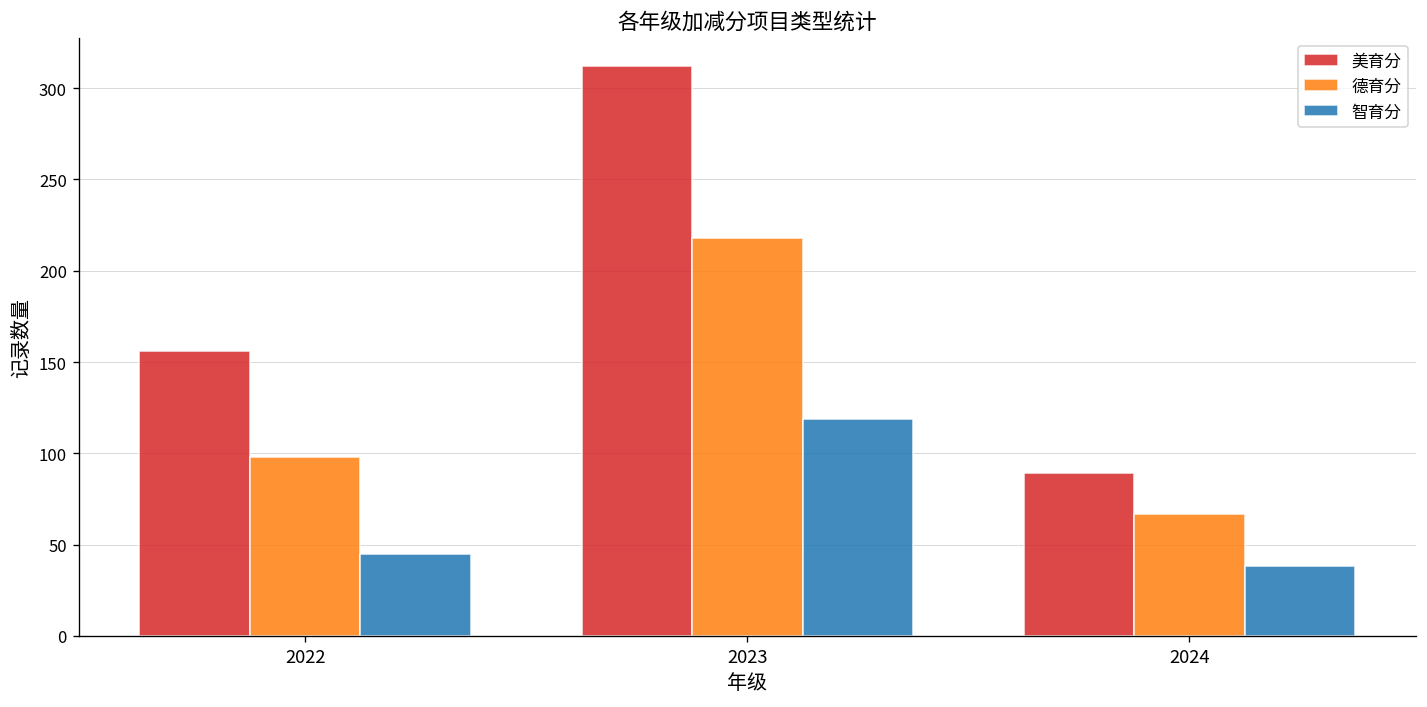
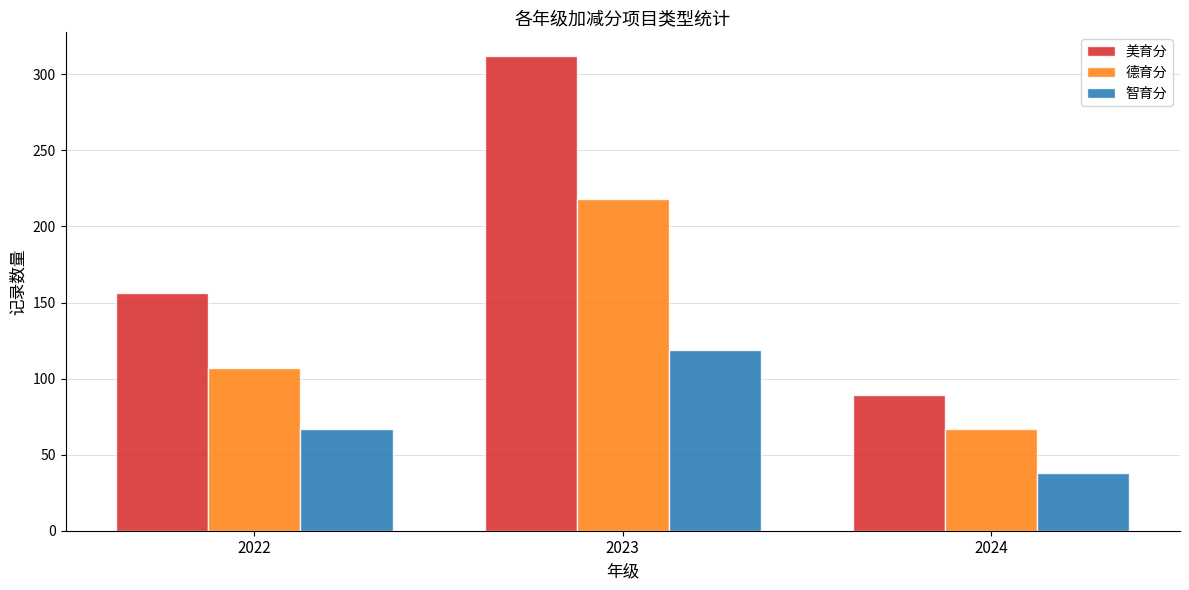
  {
    "美育分": {
      "2022": 156,
      "2023": 312,
      "2024": 89
    },
    "德育分": {
-     "2022": 98,
+     "2022": 107,
      "2023": 218,
      "2024": 67
    },
    "智育分": {
-     "2022": 45,
+     "2022": 67,
      "2023": 119,
      "2024": 38
    }
  }
